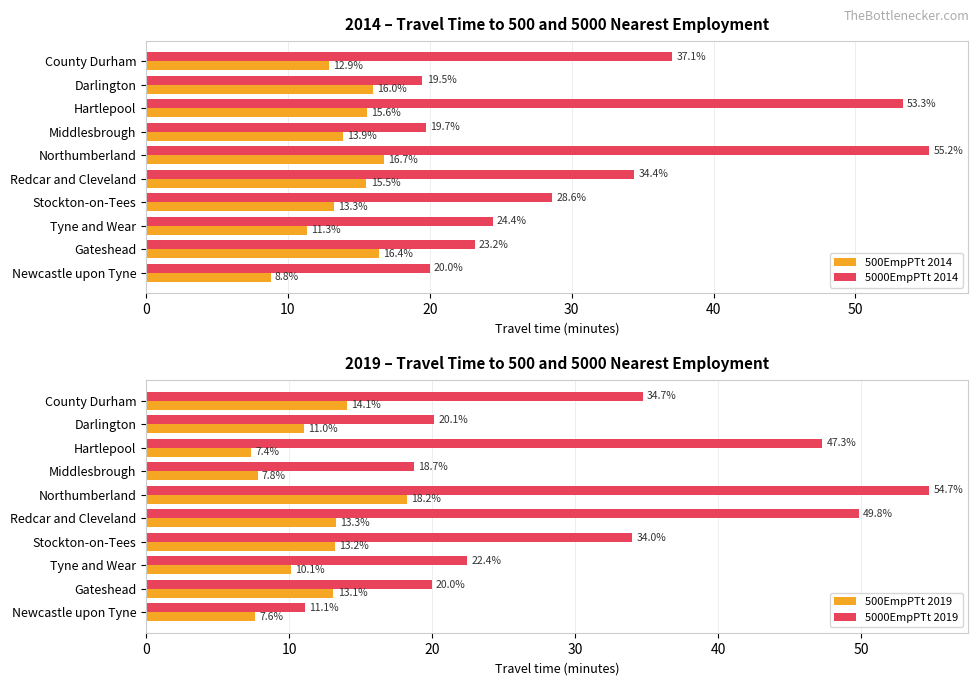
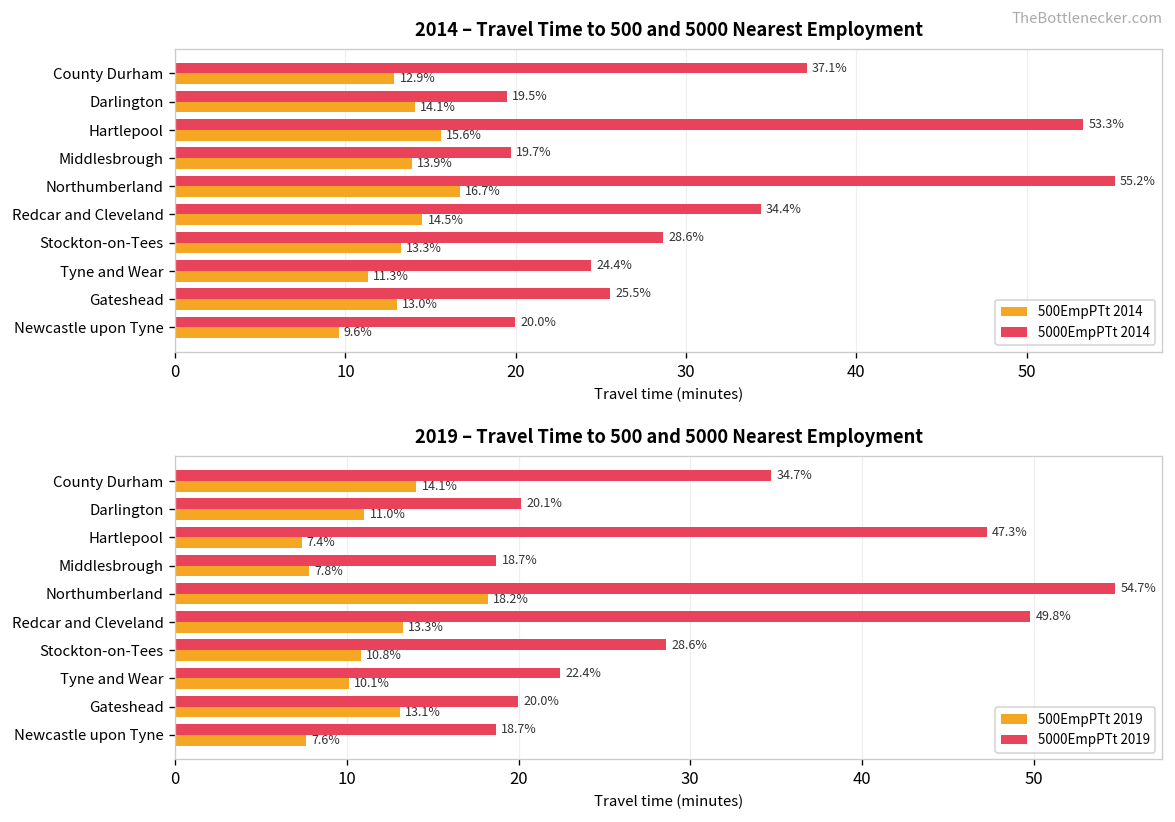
  {
    "2014 – Travel Time to 500 and 5000 Nearest Employment": {
      "500EmpPTt 2014": {
        "County Durham": "12.9%",
-       "Darlington": "16.0%",
+       "Darlington": "14.1%",
        "Hartlepool": "15.6%",
        "Middlesbrough": "13.9%",
        "Northumberland": "16.7%",
-       "Redcar and Cleveland": "15.5%",
+       "Redcar and Cleveland": "14.5%",
        "Stockton-on-Tees": "13.3%",
        "Tyne and Wear": "11.3%",
-       "Gateshead": "16.4%",
-       "Newcastle upon Tyne": "8.8%"
+       "Gateshead": "13.0%",
+       "Newcastle upon Tyne": "9.6%"
      },
      "5000EmpPTt 2014": {
        "County Durham": "37.1%",
        "Darlington": "19.5%",
        "Hartlepool": "53.3%",
        "Middlesbrough": "19.7%",
        "Northumberland": "55.2%",
        "Redcar and Cleveland": "34.4%",
        "Stockton-on-Tees": "28.6%",
        "Tyne and Wear": "24.4%",
-       "Gateshead": "23.2%",
+       "Gateshead": "25.5%",
        "Newcastle upon Tyne": "20.0%"
      }
    },
    "2019 – Travel Time to 500 and 5000 Nearest Employment": {
      "500EmpPTt 2019": {
        "County Durham": "14.1%",
        "Darlington": "11.0%",
        "Hartlepool": "7.4%",
        "Middlesbrough": "7.8%",
        "Northumberland": "18.2%",
        "Redcar and Cleveland": "13.3%",
-       "Stockton-on-Tees": "13.2%",
+       "Stockton-on-Tees": "10.8%",
        "Tyne and Wear": "10.1%",
        "Gateshead": "13.1%",
        "Newcastle upon Tyne": "7.6%"
      },
      "5000EmpPTt 2019": {
        "County Durham": "34.7%",
        "Darlington": "20.1%",
        "Hartlepool": "47.3%",
        "Middlesbrough": "18.7%",
        "Northumberland": "54.7%",
        "Redcar and Cleveland": "49.8%",
-       "Stockton-on-Tees": "34.0%",
+       "Stockton-on-Tees": "28.6%",
        "Tyne and Wear": "22.4%",
        "Gateshead": "20.0%",
-       "Newcastle upon Tyne": "11.1%"
+       "Newcastle upon Tyne": "18.7%"
      }
    }
  }
